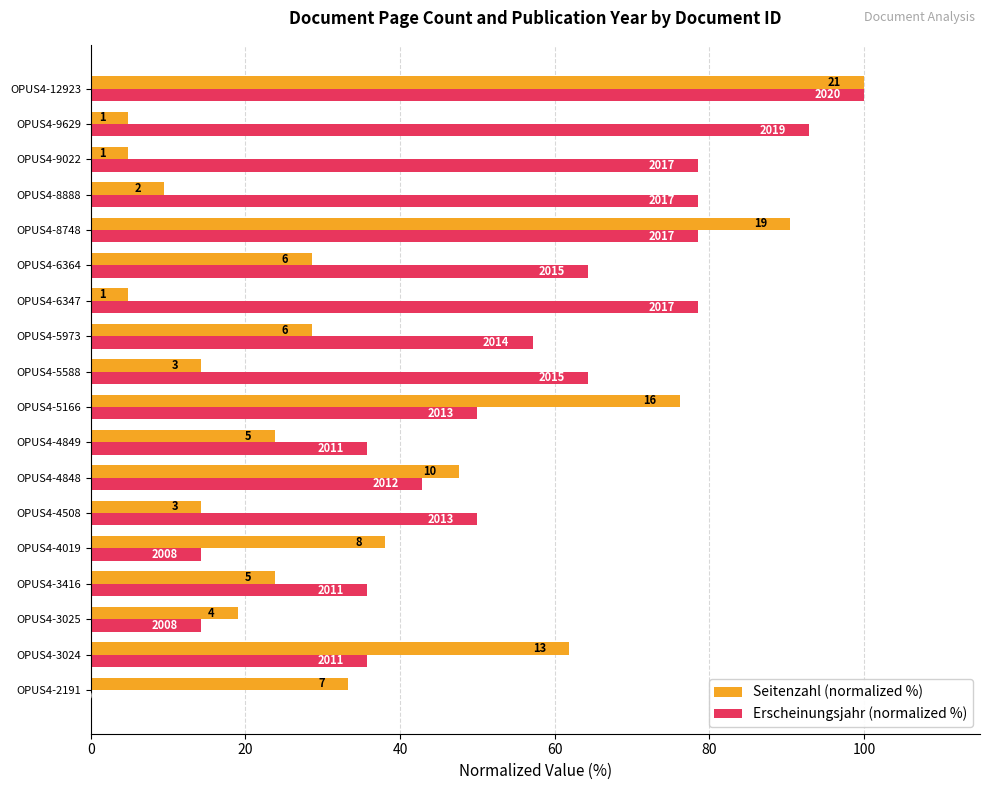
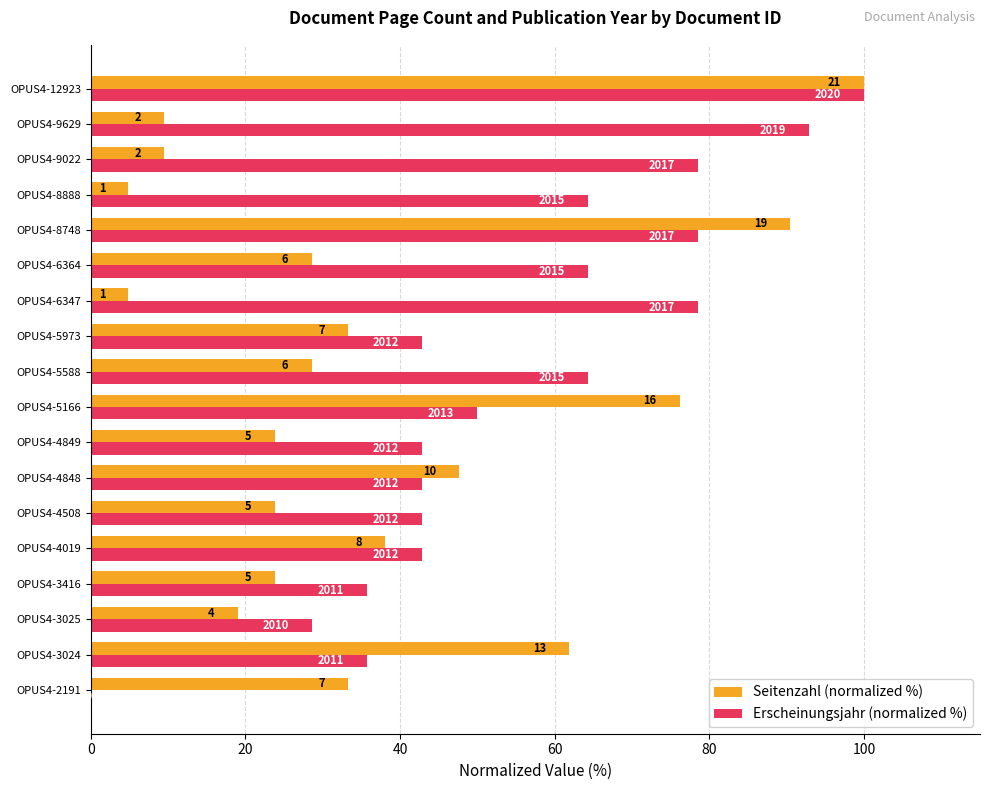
  {
    "Seitenzahl (normalized %)": {
-     "OPUS4-9629": 1,
-     "OPUS4-9022": 1,
-     "OPUS4-8888": 2,
-     "OPUS4-5973": 6,
-     "OPUS4-5588": 2008,
-     "OPUS4-4508": 3
+     "OPUS4-9629": 2,
+     "OPUS4-9022": 2,
+     "OPUS4-8888": 1,
+     "OPUS4-5973": 7,
+     "OPUS4-5588": 2010,
+     "OPUS4-4508": 5
    },
    "Erscheinungsjahr (normalized %)": {
-     "OPUS4-8888": 2017,
-     "OPUS4-5973": 2014,
-     "OPUS4-4849": 2011,
-     "OPUS4-4508": 2013,
-     "OPUS4-4019": 2008,
-     "OPUS4-3025": 3
+     "OPUS4-8888": 2015,
+     "OPUS4-5973": 2012,
+     "OPUS4-4849": 2012,
+     "OPUS4-4508": 2012,
+     "OPUS4-4019": 2012,
+     "OPUS4-3025": 6
    }
  }
